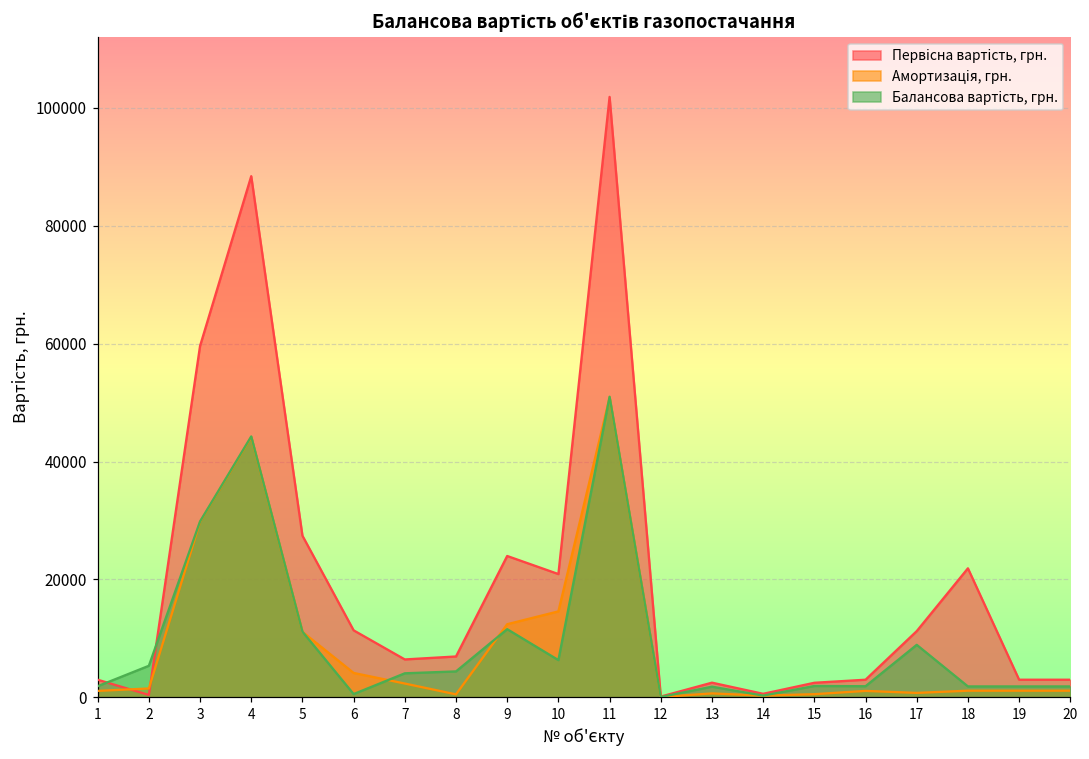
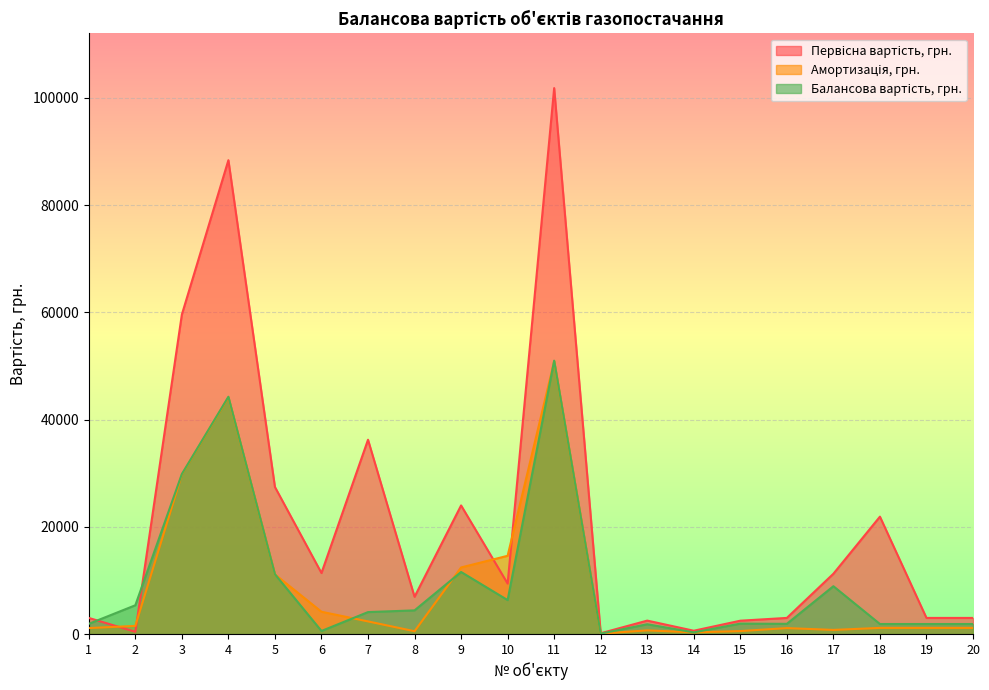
  {
    "Первісна вартість, грн.": {
      "1": 3000,
      "2": 0,
      "3": 60000,
      "4": 88000,
      "5": 27000,
      "6": 11000,
-     "7": 6000,
+     "7": 36000,
      "8": 7000,
      "9": 24000,
-     "10": 21000,
+     "10": 9000,
      "11": 102000,
      "13": 3000,
      "15": 2000,
      "16": 3000,
      "17": 11000,
      "18": 22000,
      "19": 3000,
      "20": 3000
    },
    "Амортизація, грн.": {
      "1": 1000,
      "2": 2000,
      "6": 4000,
      "7": 2000,
      "8": 1000,
      "9": 12000,
      "10": 15000,
      "13": 1000,
      "15": 1000,
      "16": 1000,
      "17": 1000,
      "18": 1000,
      "19": 1000,
      "20": 1000
    },
    "Балансова вартість, грн.": {
      "1": 2000,
      "2": 5000,
      "6": 1000,
      "7": 4000,
      "8": 4000,
      "9": 12000,
      "10": 6000,
      "13": 2000,
      "15": 2000,
      "16": 2000,
      "17": 9000,
      "18": 2000,
      "19": 2000,
      "20": 2000
    }
  }
